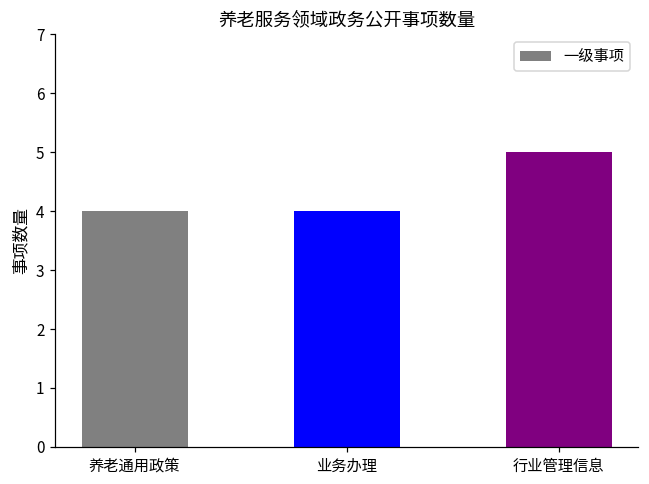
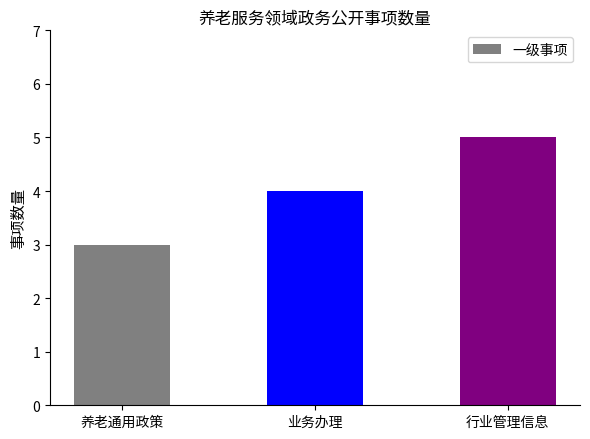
  {
-   "养老通用政策": 4,
+   "养老通用政策": 3,
    "业务办理": 4,
    "行业管理信息": 5
  }
